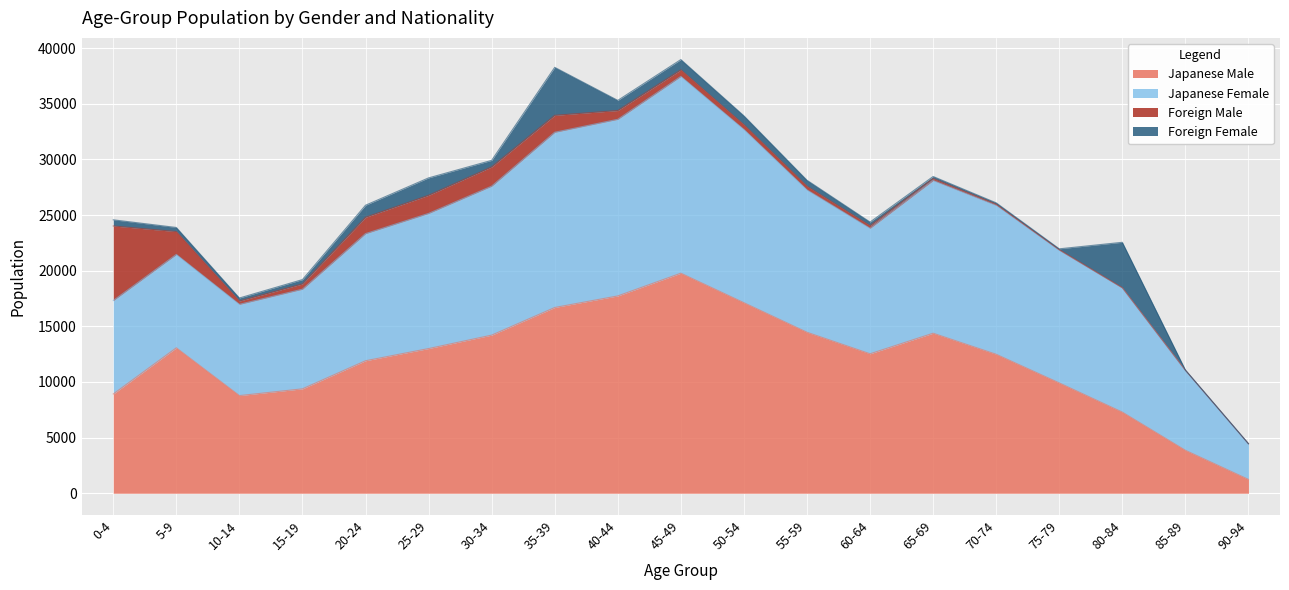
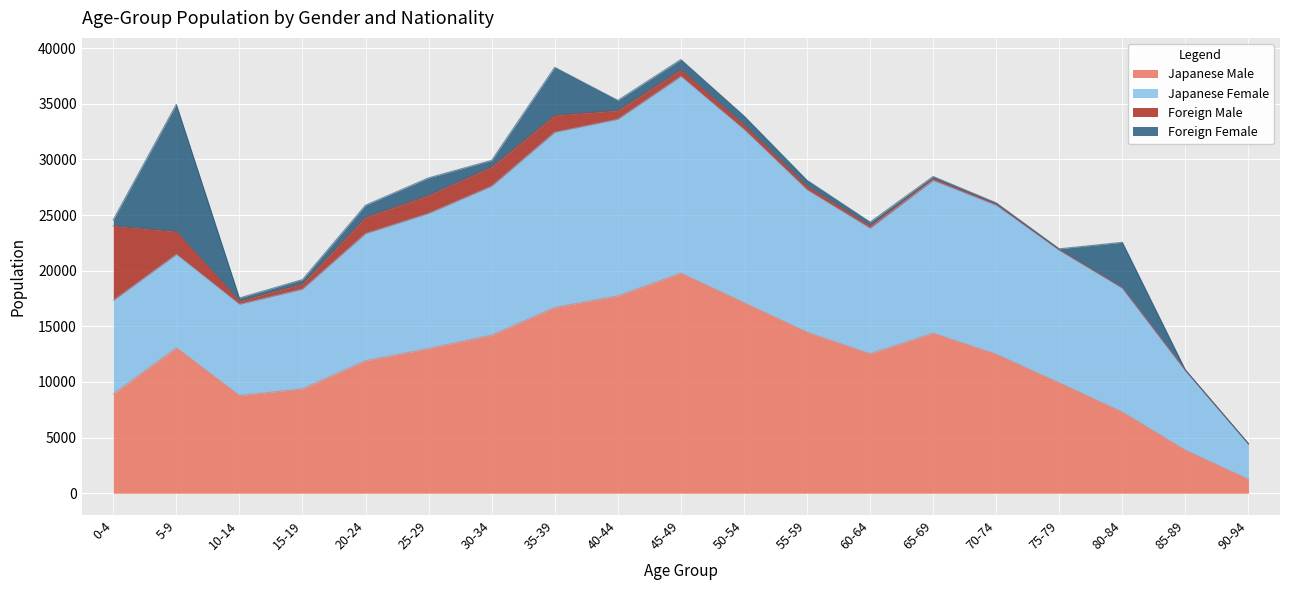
  {
    "Japanese Male": {
      "0-4": 8900,
      "5-9": 13100,
      "10-14": 8800,
      "15-19": 9400,
      "20-24": 11900,
      "25-29": 13000,
      "30-34": 14200,
      "35-39": 16700,
      "40-44": 17700,
      "45-49": 19800,
      "50-54": 17100,
      "55-59": 14500,
      "60-64": 12500,
      "65-69": 14400,
      "70-74": 12500,
      "75-79": 9900,
      "80-84": 7300,
      "85-89": 3900,
      "90-94": 1200
    },
    "Japanese Female": {
      "0-4": 8400,
      "5-9": 8400,
      "10-14": 8200,
      "15-19": 9000,
      "20-24": 11400,
      "25-29": 12100,
      "30-34": 13400,
      "35-39": 15700,
      "40-44": 15900,
      "45-49": 17700,
      "50-54": 15600,
      "55-59": 12800,
      "60-64": 11300
    },
    "Foreign Male": {
      "0-4": 6700,
      "5-9": 2100,
      "10-14": 300,
      "15-19": 500,
      "20-24": 1500,
      "25-29": 1600,
      "30-34": 1700,
      "35-39": 1500,
      "40-44": 800,
      "45-49": 600,
      "50-54": 400,
      "55-59": 300,
      "60-64": 200
    },
    "Foreign Female": {
      "0-4": 600,
-     "5-9": 400,
+     "5-9": 11400,
      "10-14": 300,
      "15-19": 400,
      "20-24": 1100,
      "25-29": 1600,
      "30-34": 600,
      "35-39": 4300,
      "40-44": 900,
      "45-49": 900,
      "50-54": 800,
      "55-59": 500,
      "60-64": 300,
      "80-84": 4100
    }
  }
